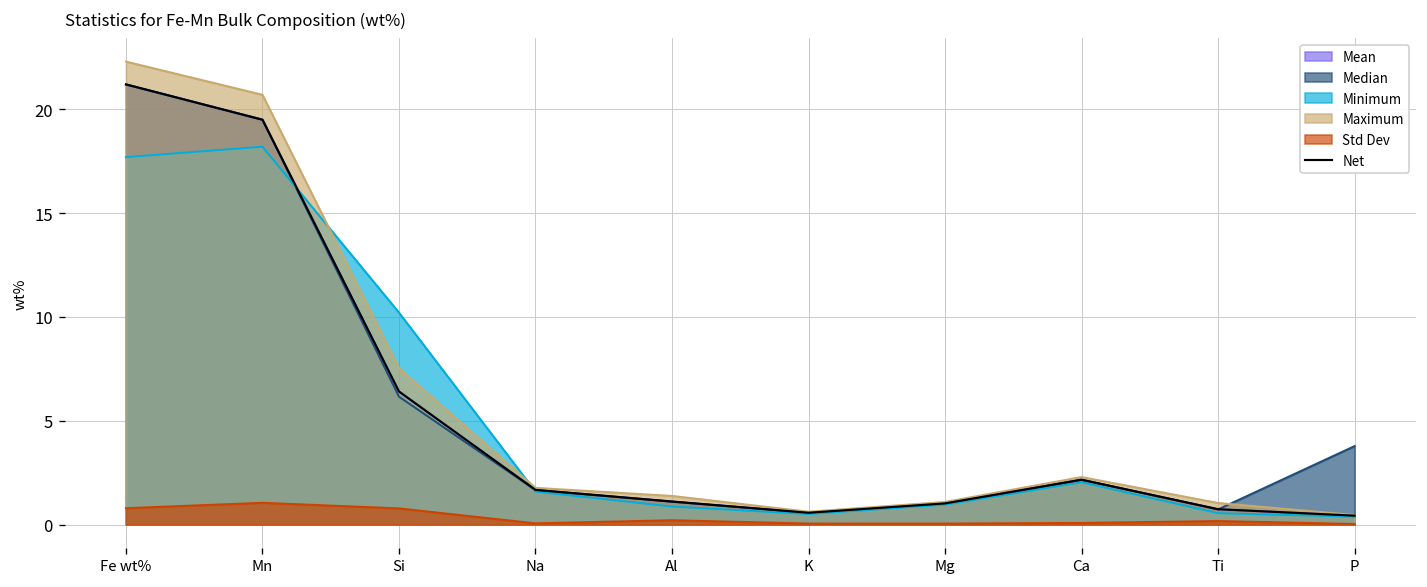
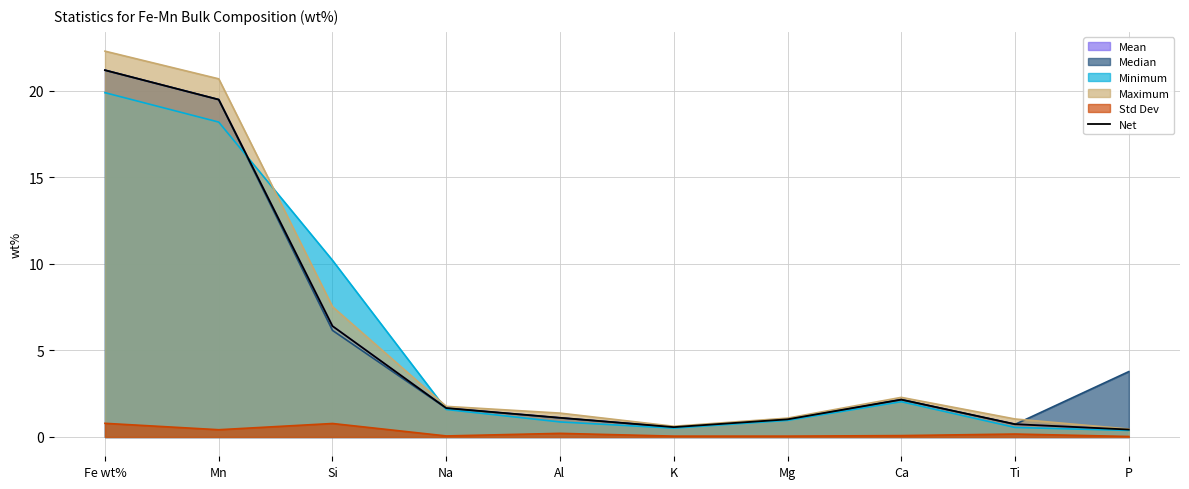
  {
    "Mean": {
      "Si": 6.4
    },
    "Median": {
      "Si": 6.2,
      "P": 3.8
    },
    "Minimum": {
-     "Fe wt%": 17.7,
+     "Fe wt%": 19.9,
      "Mn": 18.2,
      "Si": 10.2,
      "Al": 0.9,
      "Ti": 0.6
    },
    "Maximum": {
      "Fe wt%": 22.3,
      "Mn": 20.7,
      "Si": 7.5,
      "Al": 1.4,
      "Ti": 1.0
    },
    "Std Dev": {
      "Fe wt%": 0.8,
-     "Mn": 1.1,
+     "Mn": 0.4,
      "Si": 0.8,
      "Na": 0.1,
      "Al": 0.2,
      "K": 0.1,
      "Mg": 0.1,
      "Ca": 0.1,
      "Ti": 0.2,
      "P": 0.0
    }
  }
